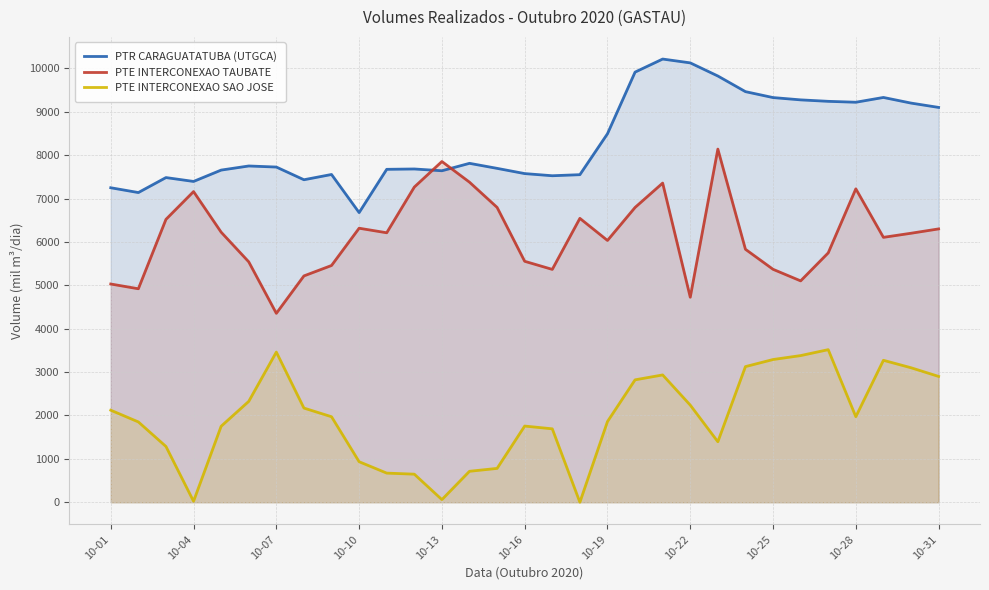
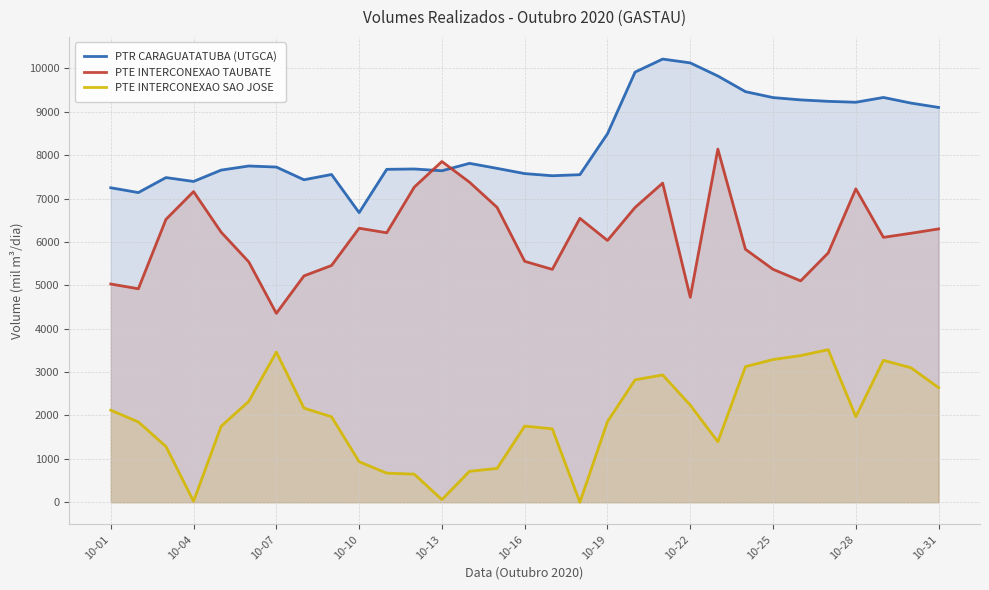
  {
    "PTR CARAGUATATUBA (UTGCA)": {
      "10-01": 7200,
      "10-04": 7400,
      "10-07": 7700,
      "10-10": 6700,
      "10-13": 7600,
      "10-16": 7600,
      "10-19": 8500,
      "10-22": 10100,
      "10-25": 9300,
      "10-28": 9200,
      "10-31": 9100
    },
    "PTE INTERCONEXAO TAUBATE": {
      "10-01": 5000,
      "10-04": 7200,
      "10-07": 4400,
      "10-10": 6300,
      "10-13": 7900,
      "10-16": 5600,
      "10-19": 6000,
      "10-22": 4700,
      "10-25": 5400,
      "10-28": 7200,
      "10-31": 6300
    },
    "PTE INTERCONEXAO SAO JOSE": {
      "10-01": 2100,
      "10-04": 0,
      "10-07": 3500,
      "10-10": 900,
      "10-13": 100,
      "10-16": 1800,
      "10-19": 1900,
      "10-22": 2200,
      "10-25": 3300,
      "10-28": 2000,
-     "10-31": 2900
+     "10-31": 2600
    }
  }
